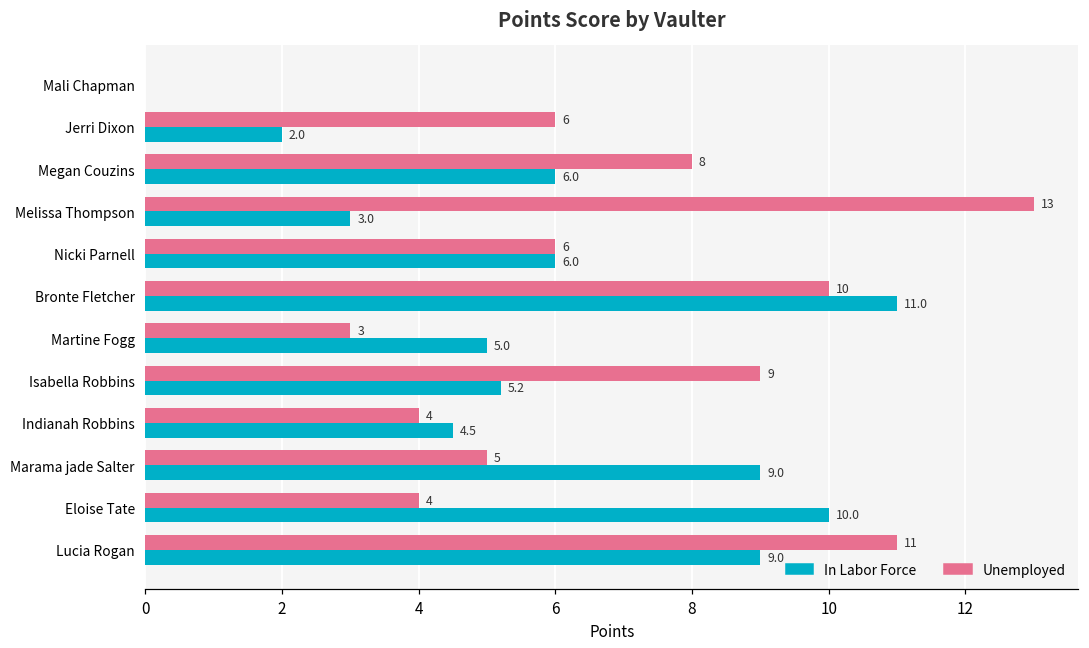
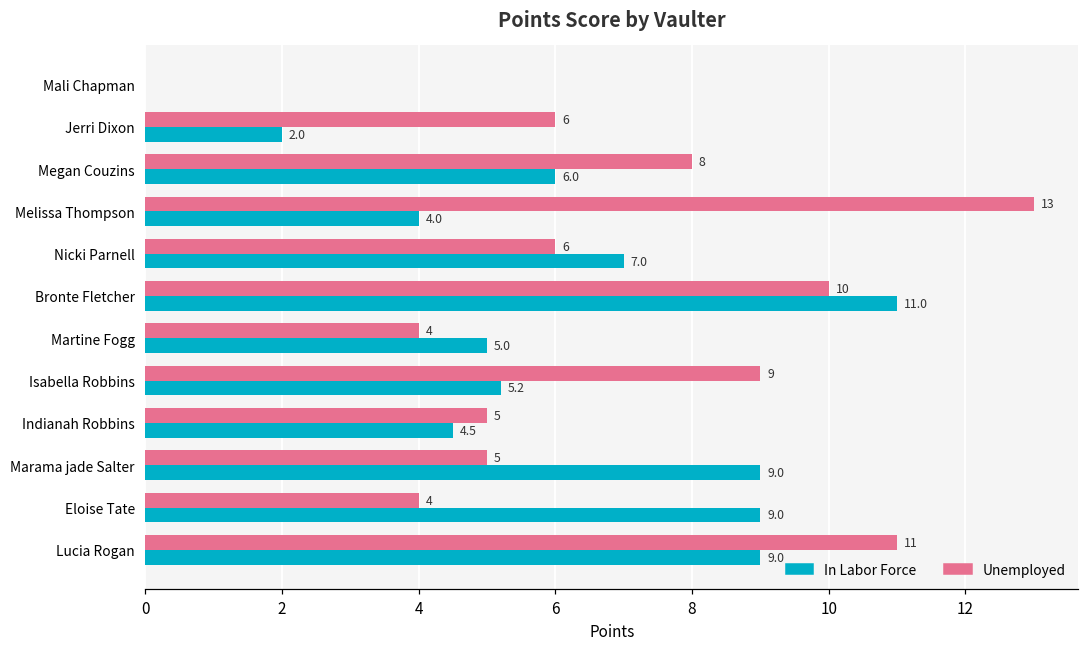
  {
    "In Labor Force": {
      "Jerri Dixon": 2.0,
      "Megan Couzins": 6.0,
-     "Melissa Thompson": 3.0,
-     "Nicki Parnell": 6.0,
+     "Melissa Thompson": 4.0,
+     "Nicki Parnell": 7.0,
      "Bronte Fletcher": 11.0,
      "Martine Fogg": 5.0,
      "Isabella Robbins": 5.2,
      "Indianah Robbins": 4.5,
      "Marama jade Salter": 9.0,
-     "Eloise Tate": 10.0,
+     "Eloise Tate": 9.0,
      "Lucia Rogan": 9.0
    },
    "Unemployed": {
      "Jerri Dixon": 6,
      "Megan Couzins": 8,
      "Melissa Thompson": 13,
      "Nicki Parnell": 6,
      "Bronte Fletcher": 10,
-     "Martine Fogg": 3,
+     "Martine Fogg": 4,
      "Isabella Robbins": 9,
-     "Indianah Robbins": 4,
+     "Indianah Robbins": 5,
      "Marama jade Salter": 5,
      "Eloise Tate": 4,
      "Lucia Rogan": 11
    }
  }
